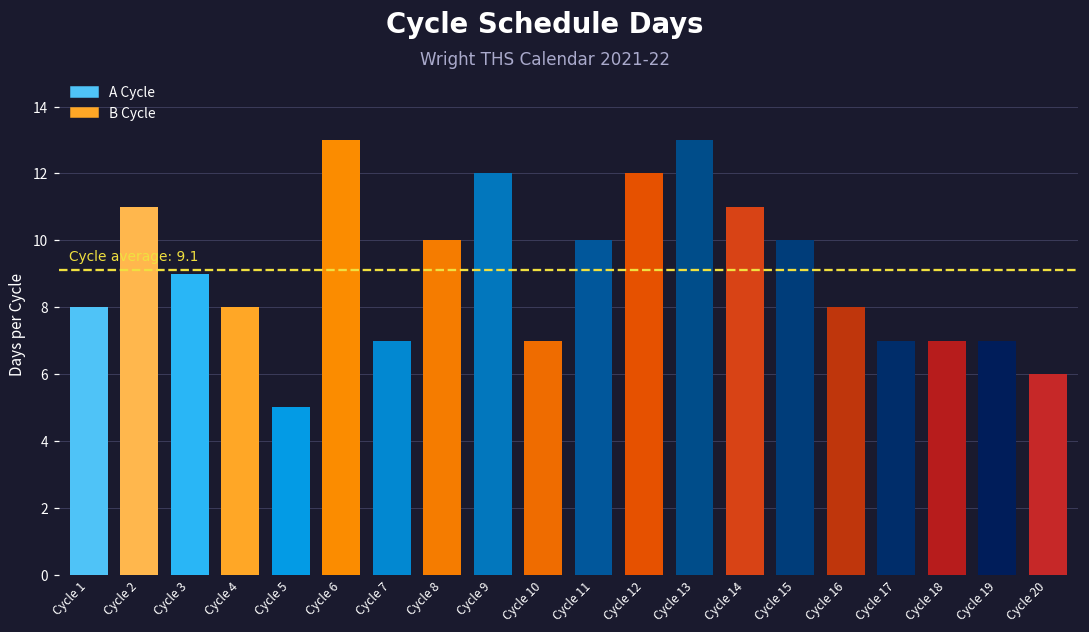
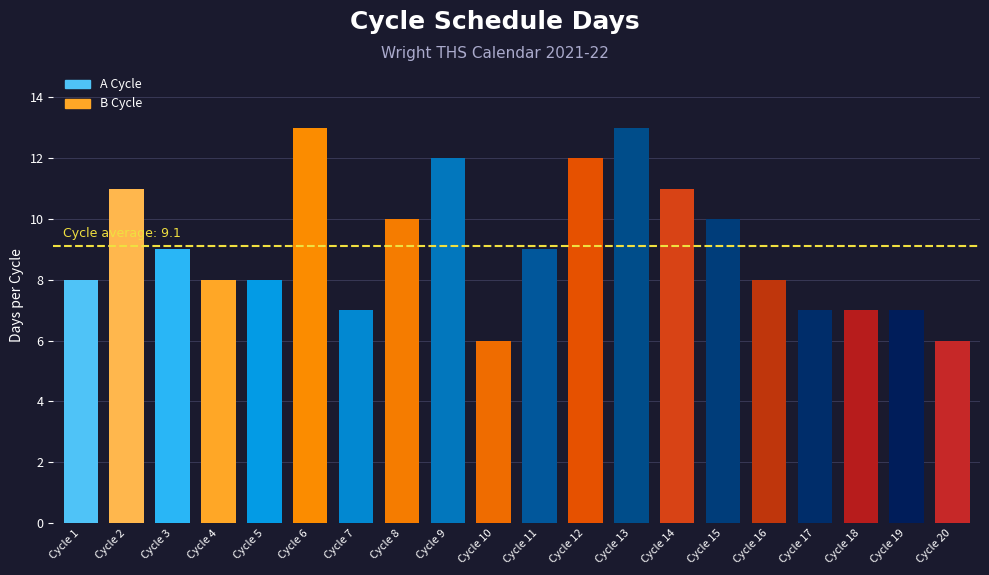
  {
    "Cycle 1": 8,
    "Cycle 3": 9,
    "Cycle 4": 8,
-   "Cycle 5": 5,
+   "Cycle 5": 8,
    "Cycle 6": 13,
    "Cycle 7": 7,
    "Cycle 8": 10,
    "Cycle 9": 12,
-   "Cycle 10": 7,
-   "Cycle 11": 10,
+   "Cycle 10": 6,
+   "Cycle 11": 9,
    "Cycle 12": 12,
    "Cycle 13": 13,
    "Cycle 14": 11,
    "Cycle 15": 10,
    "Cycle 16": 8,
    "Cycle 17": 7,
    "Cycle 18": 7,
    "Cycle 19": 7,
    "Cycle 20": 6
  }
